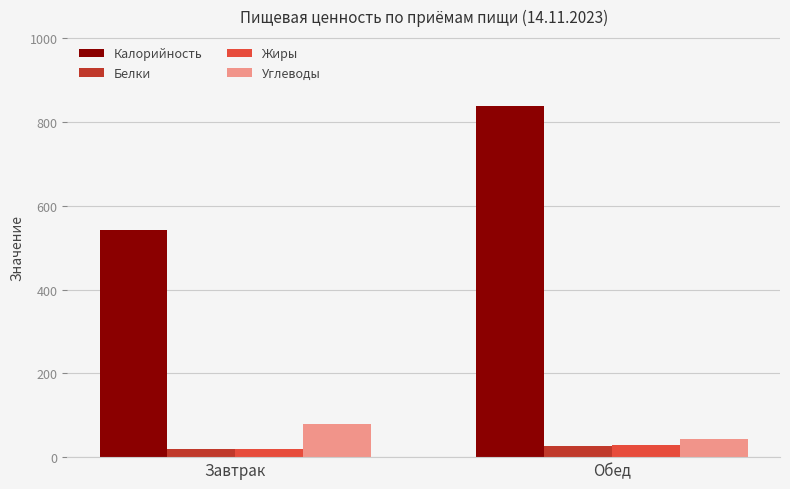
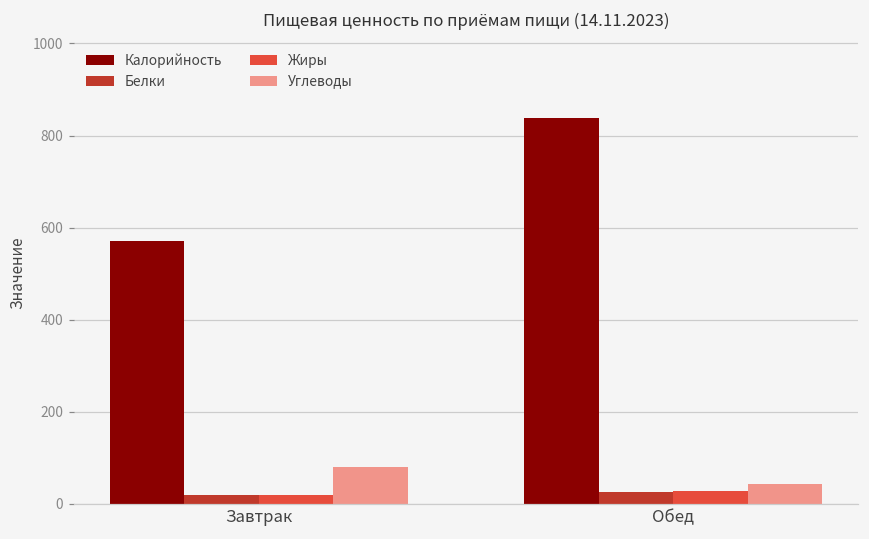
  {
    "Калорийность": {
-     "Завтрак": 540,
+     "Завтрак": 570,
      "Обед": 840
    },
    "Углеводы": {
      "Завтрак": 80,
      "Обед": 40
    }
  }
